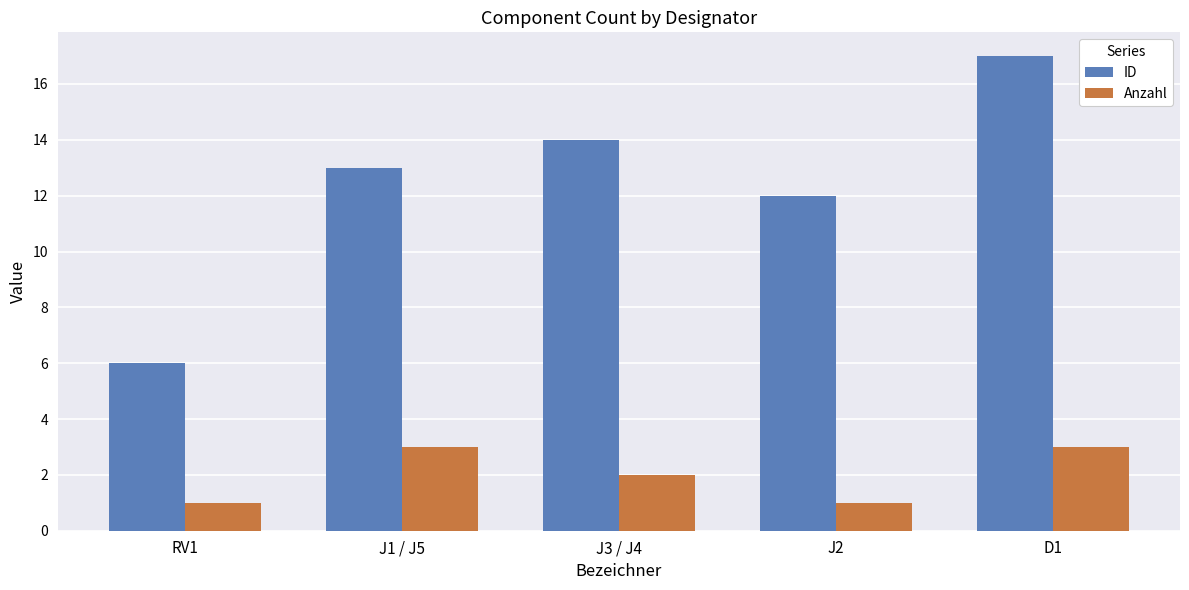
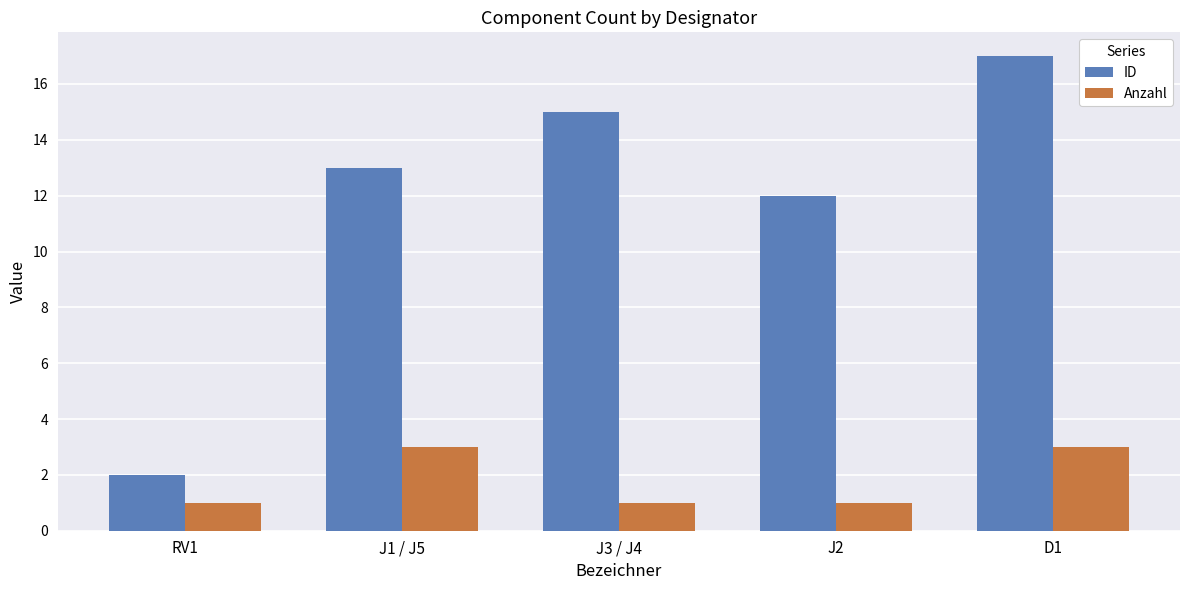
  {
    "ID": {
-     "RV1": 6,
+     "RV1": 2,
      "J1 / J5": 13,
-     "J3 / J4": 14,
+     "J3 / J4": 15,
      "J2": 12,
      "D1": 17
    },
    "Anzahl": {
      "RV1": 1,
      "J1 / J5": 3,
-     "J3 / J4": 2,
+     "J3 / J4": 1,
      "J2": 1,
      "D1": 3
    }
  }
